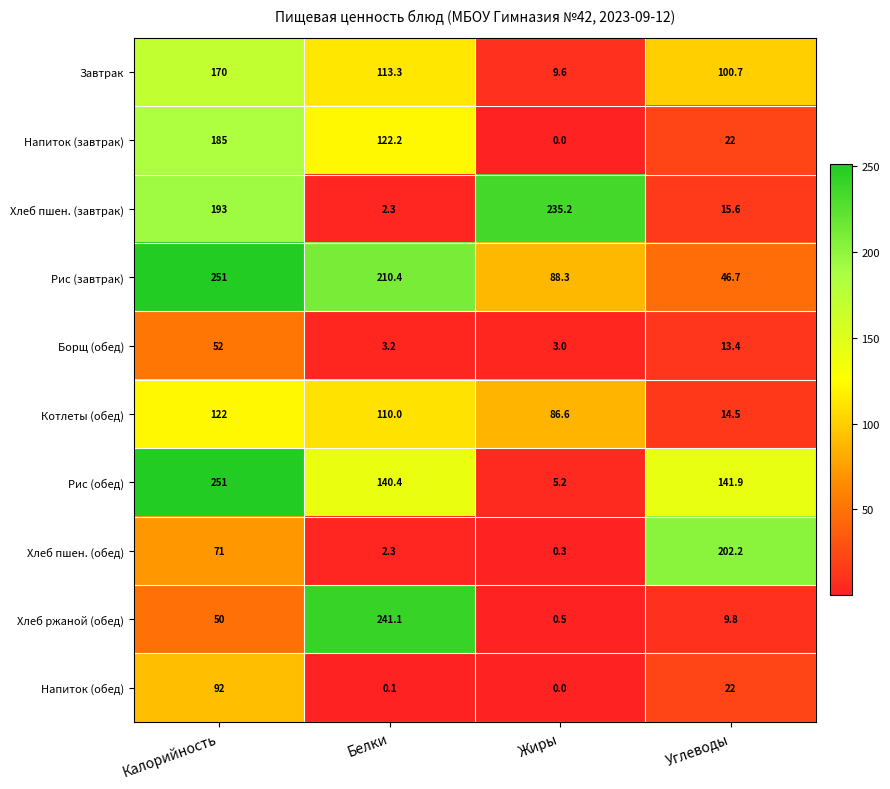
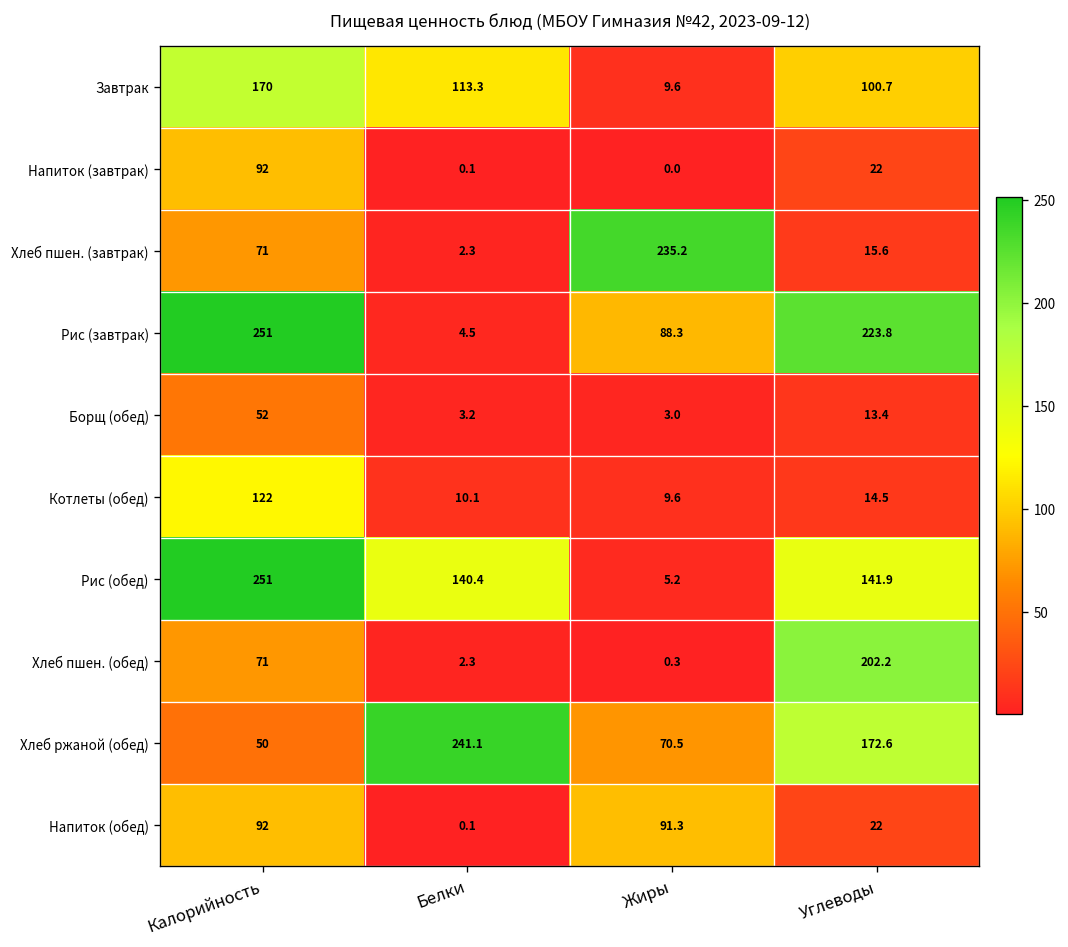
  {
    "Завтрак": {
      "Калорийность": 170,
      "Белки": 113.3,
      "Жиры": 9.6,
      "Углеводы": 100.7
    },
    "Напиток (завтрак)": {
-     "Калорийность": 185,
-     "Белки": 122.2,
+     "Калорийность": 92,
+     "Белки": 0.1,
      "Жиры": 0.0,
      "Углеводы": 22
    },
    "Хлеб пшен. (завтрак)": {
-     "Калорийность": 193,
+     "Калорийность": 71,
      "Белки": 2.3,
      "Жиры": 235.2,
      "Углеводы": 15.6
    },
    "Рис (завтрак)": {
      "Калорийность": 251,
-     "Белки": 210.4,
+     "Белки": 4.5,
      "Жиры": 88.3,
-     "Углеводы": 46.7
+     "Углеводы": 223.8
    },
    "Борщ (обед)": {
      "Калорийность": 52,
      "Белки": 3.2,
      "Жиры": 3.0,
      "Углеводы": 13.4
    },
    "Котлеты (обед)": {
      "Калорийность": 122,
-     "Белки": 110.0,
-     "Жиры": 86.6,
+     "Белки": 10.1,
+     "Жиры": 9.6,
      "Углеводы": 14.5
    },
    "Рис (обед)": {
      "Калорийность": 251,
      "Белки": 140.4,
      "Жиры": 5.2,
      "Углеводы": 141.9
    },
    "Хлеб пшен. (обед)": {
      "Калорийность": 71,
      "Белки": 2.3,
      "Жиры": 0.3,
      "Углеводы": 202.2
    },
    "Хлеб ржаной (обед)": {
      "Калорийность": 50,
      "Белки": 241.1,
-     "Жиры": 0.5,
-     "Углеводы": 9.8
+     "Жиры": 70.5,
+     "Углеводы": 172.6
    },
    "Напиток (обед)": {
      "Калорийность": 92,
      "Белки": 0.1,
-     "Жиры": 0.0,
+     "Жиры": 91.3,
      "Углеводы": 22
    }
  }
